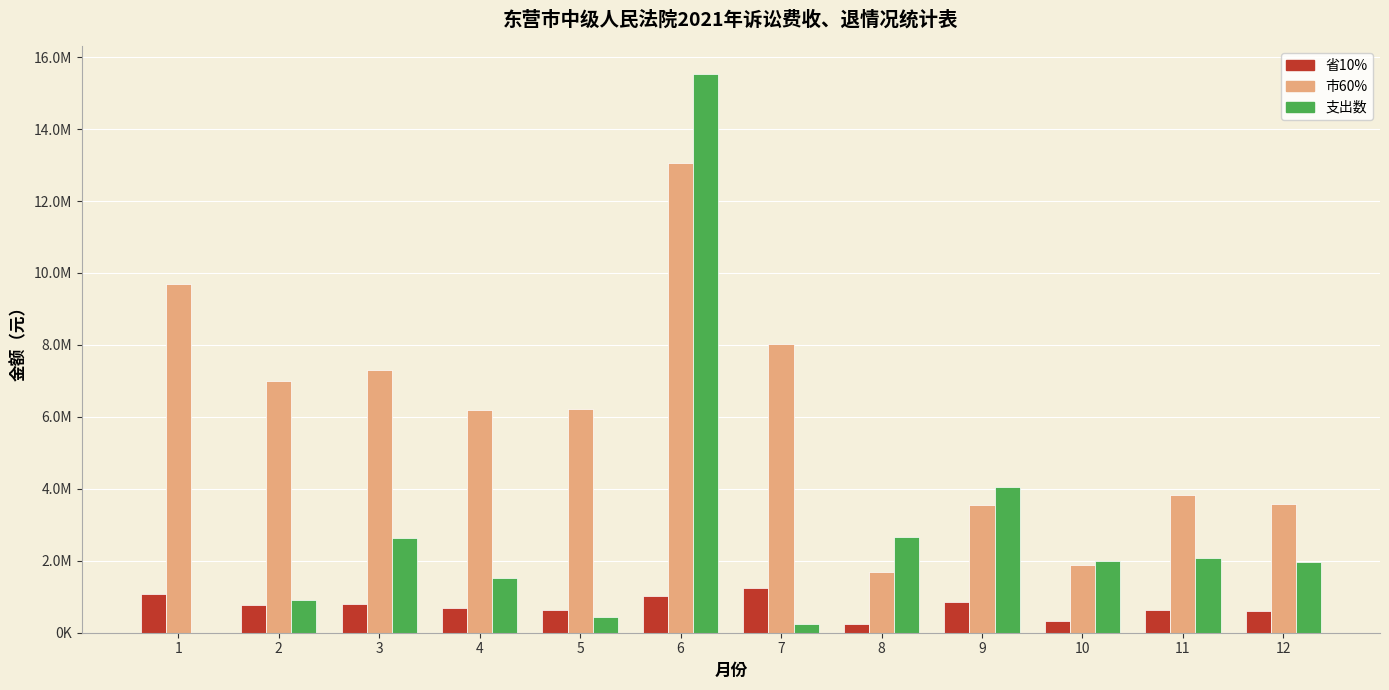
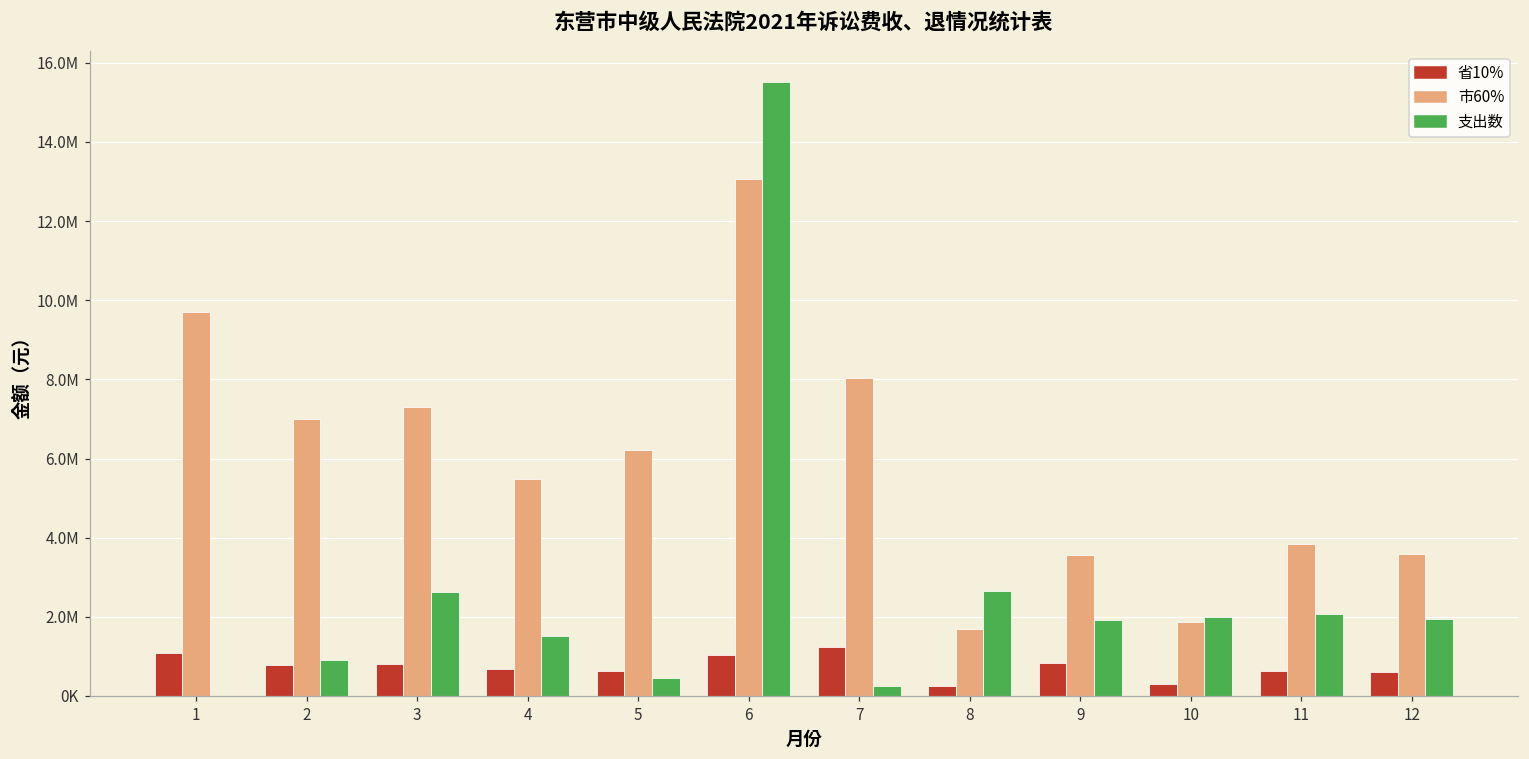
  {
    "省10%": {
      "1": 1100000,
      "2": 800000,
      "3": 800000,
      "4": 700000,
      "5": 600000,
      "6": 1000000,
      "7": 1200000,
      "8": 200000,
      "9": 800000,
      "10": 300000,
      "11": 600000,
      "12": 600000
    },
    "市60%": {
      "1": 9700000,
      "2": 7000000,
      "3": 7300000,
-     "4": 6200000,
+     "4": 5500000,
      "5": 6200000,
      "6": 13100000,
      "7": 8000000,
      "8": 1700000,
      "9": 3600000,
      "10": 1900000,
      "11": 3800000,
      "12": 3600000
    },
    "支出数": {
      "1": 0,
      "2": 900000,
      "3": 2600000,
      "4": 1500000,
      "5": 400000,
      "6": 15500000,
      "7": 200000,
      "8": 2700000,
-     "9": 4100000,
+     "9": 1900000,
      "10": 2000000,
      "11": 2100000,
      "12": 2000000
    }
  }
